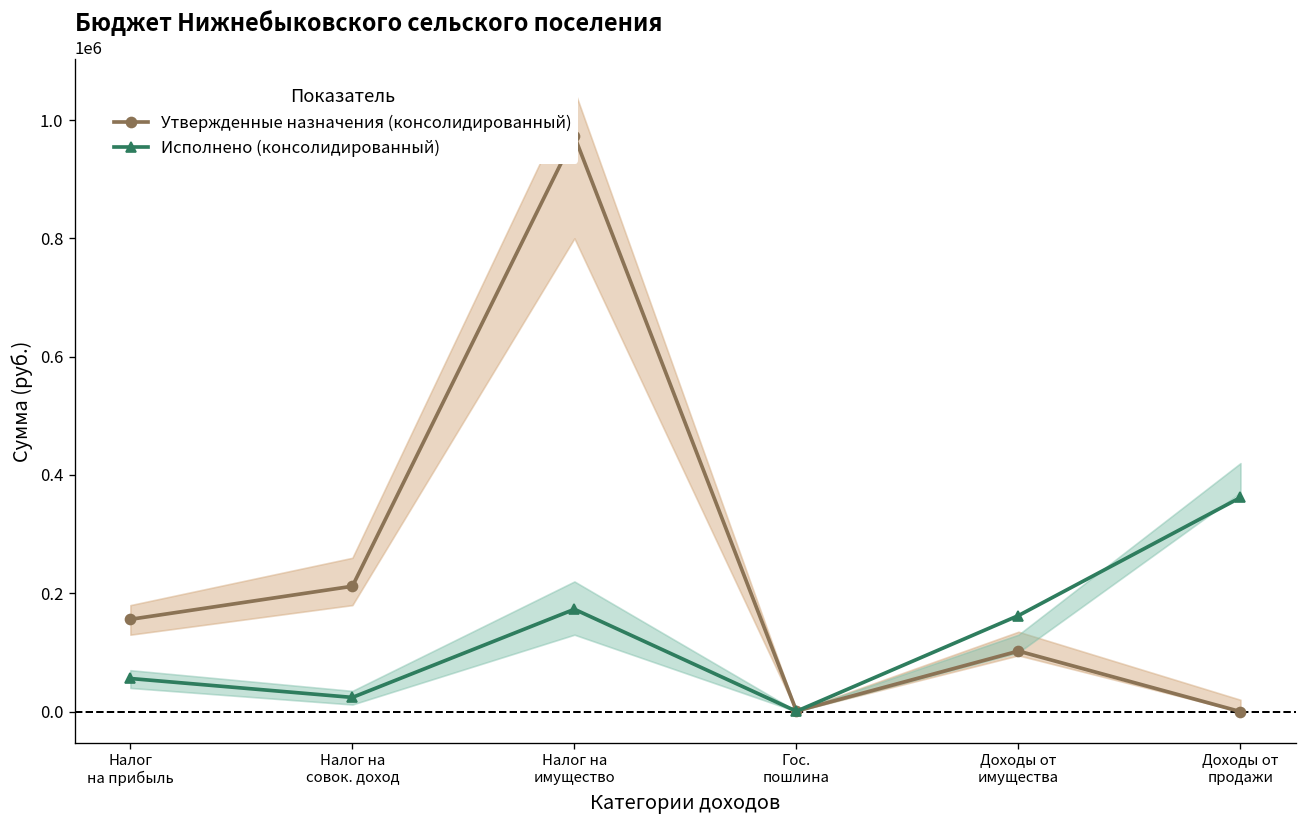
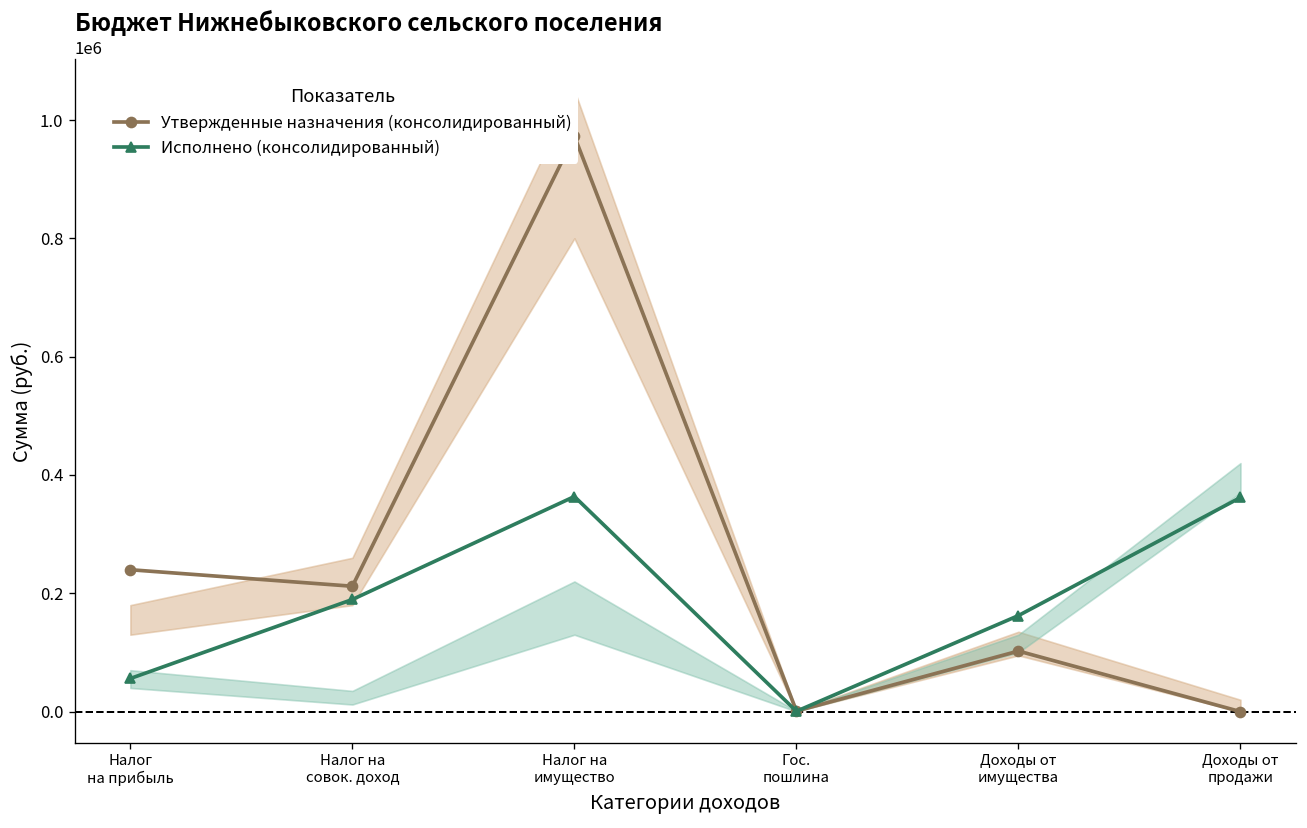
  {
    "Утвержденные назначения (консолидированный)": {
-     "Налог на прибыль": 160000,
+     "Налог на прибыль": 240000,
      "Налог на совок. доход": 210000,
      "Доходы от имущества": 100000,
      "Доходы от продажи": 0
    },
    "Исполнено (консолидированный)": {
      "Налог на прибыль": 60000,
-     "Налог на совок. доход": 20000,
-     "Налог на имущество": 170000,
+     "Налог на совок. доход": 190000,
+     "Налог на имущество": 360000,
      "Доходы от имущества": 160000,
      "Доходы от продажи": 360000
    }
  }
